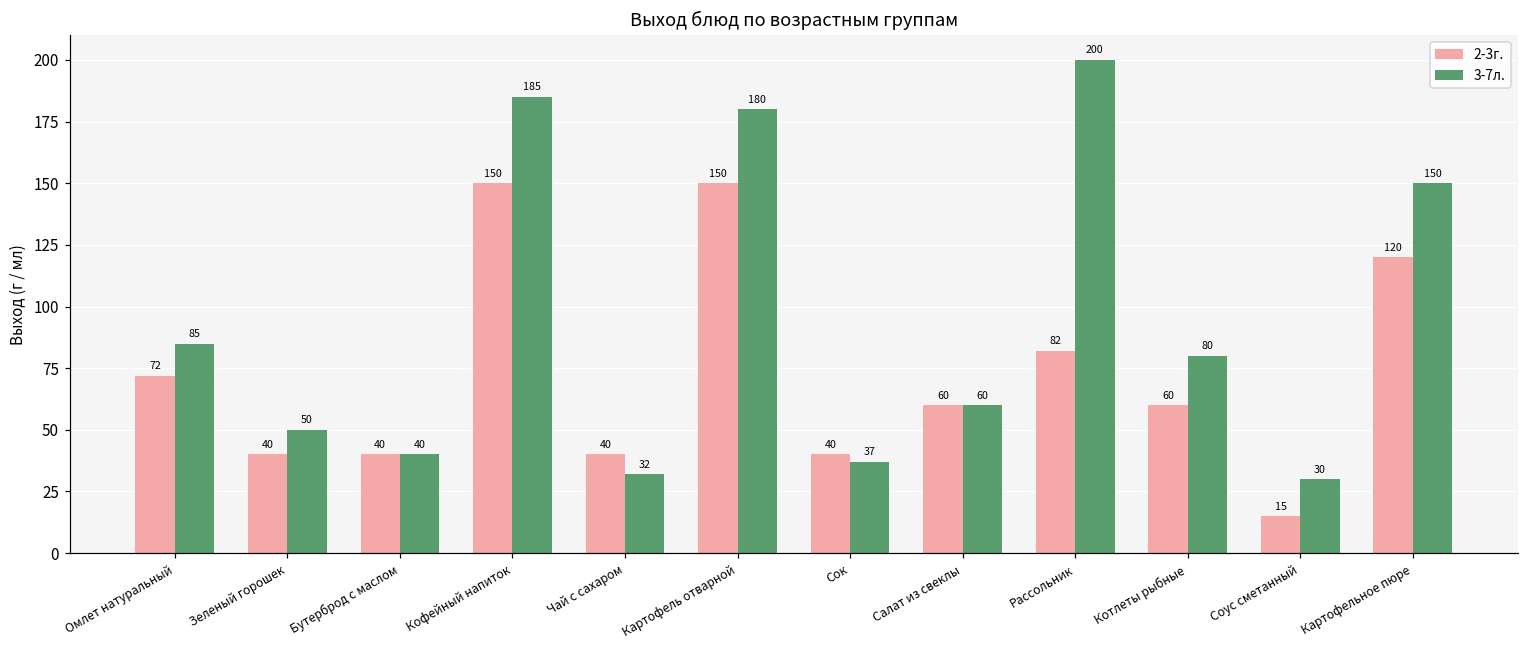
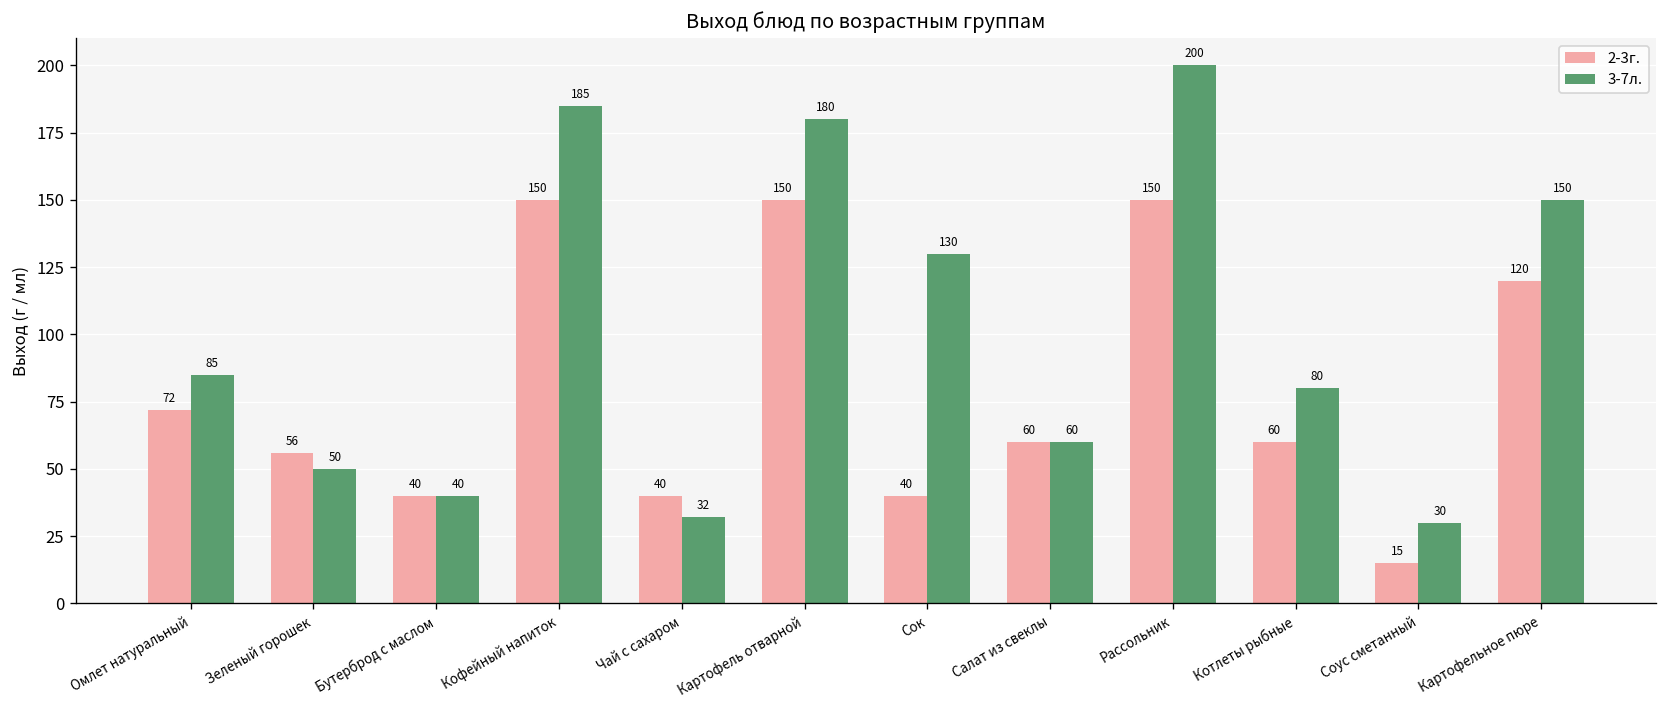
  {
    "2-3г.": {
      "Омлет натуральный": 72,
-     "Зеленый горошек": 40,
+     "Зеленый горошек": 56,
      "Бутерброд с маслом": 40,
      "Кофейный напиток": 150,
      "Чай с сахаром": 40,
      "Картофель отварной": 150,
      "Сок": 40,
      "Салат из свеклы": 60,
-     "Рассольник": 82,
+     "Рассольник": 150,
      "Котлеты рыбные": 60,
      "Соус сметанный": 15,
      "Картофельное пюре": 120
    },
    "3-7л.": {
      "Омлет натуральный": 85,
      "Зеленый горошек": 50,
      "Бутерброд с маслом": 40,
      "Кофейный напиток": 185,
      "Чай с сахаром": 32,
      "Картофель отварной": 180,
-     "Сок": 37,
+     "Сок": 130,
      "Салат из свеклы": 60,
      "Рассольник": 200,
      "Котлеты рыбные": 80,
      "Соус сметанный": 30,
      "Картофельное пюре": 150
    }
  }
